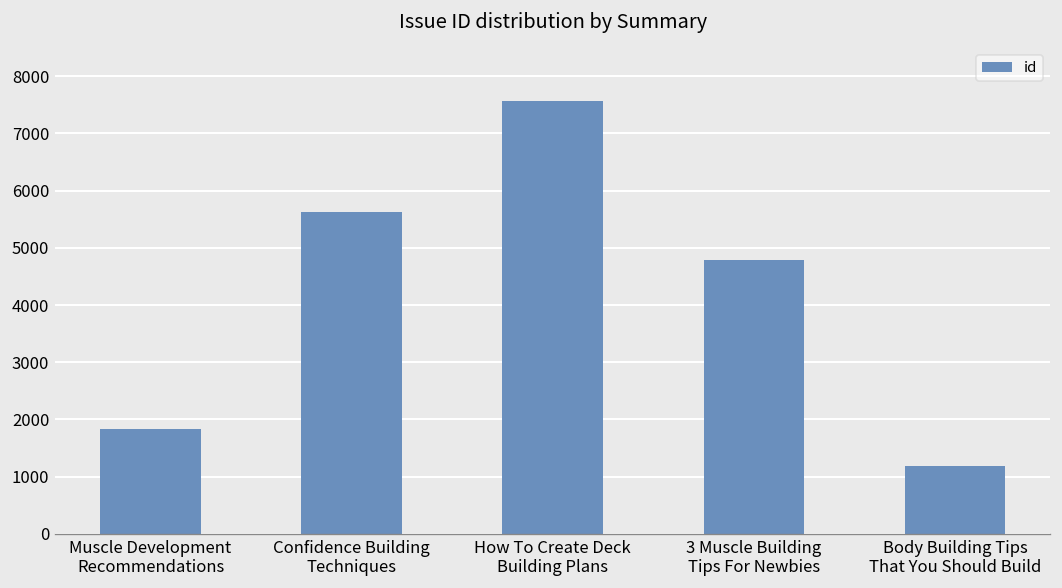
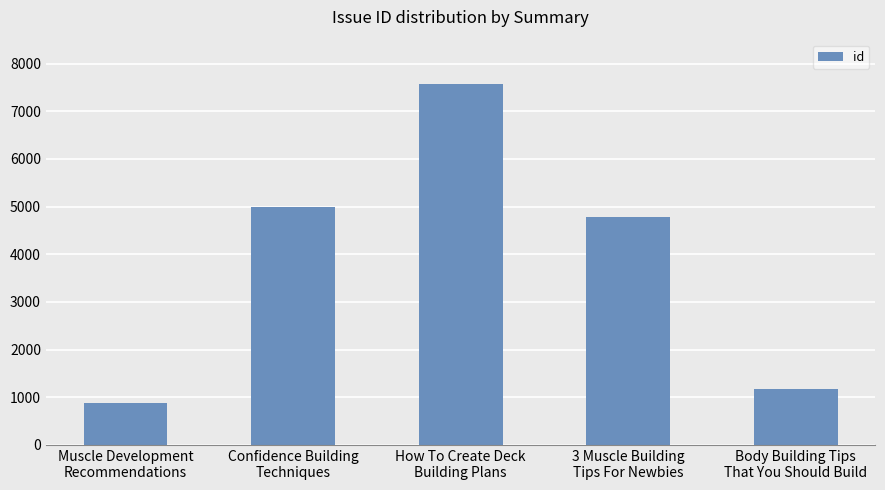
  {
-   "Muscle Development Recommendations": 1800,
-   "Confidence Building Techniques": 5600,
+   "Muscle Development Recommendations": 900,
+   "Confidence Building Techniques": 5000,
    "How To Create Deck Building Plans": 7600,
    "3 Muscle Building Tips For Newbies": 4800,
    "Body Building Tips That You Should Build": 1200
  }
